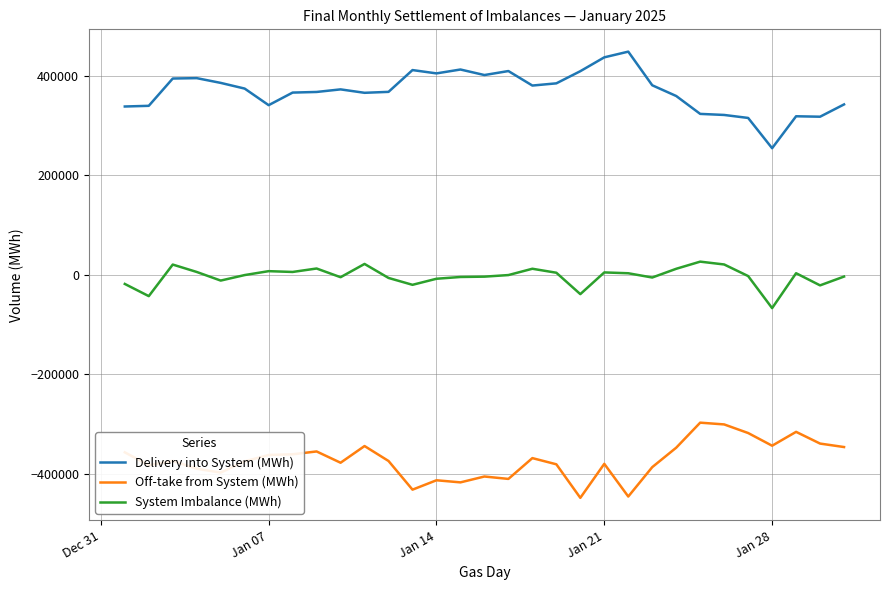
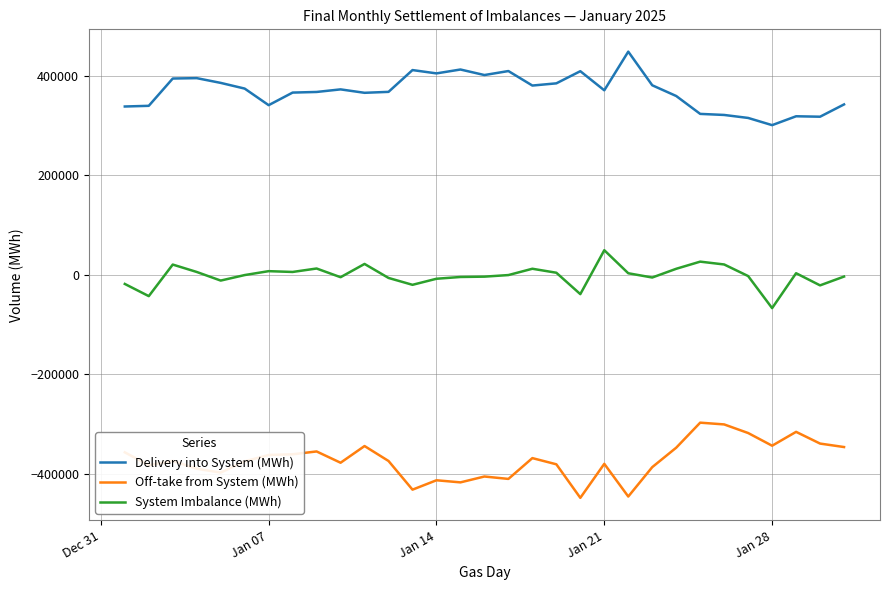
  {
    "Delivery into System (MWh)": {
      "Jan 07": 340000,
      "Jan 14": 410000,
-     "Jan 21": 440000,
-     "Jan 28": 250000
+     "Jan 21": 370000,
+     "Jan 28": 300000
    },
    "Off-take from System (MWh)": {
      "Jan 14": -410000,
      "Jan 21": -380000,
      "Jan 28": -340000
    },
    "System Imbalance (MWh)": {
      "Jan 07": 10000,
      "Jan 14": -10000,
-     "Jan 21": 0,
+     "Jan 21": 50000,
      "Jan 28": -70000
    }
  }
